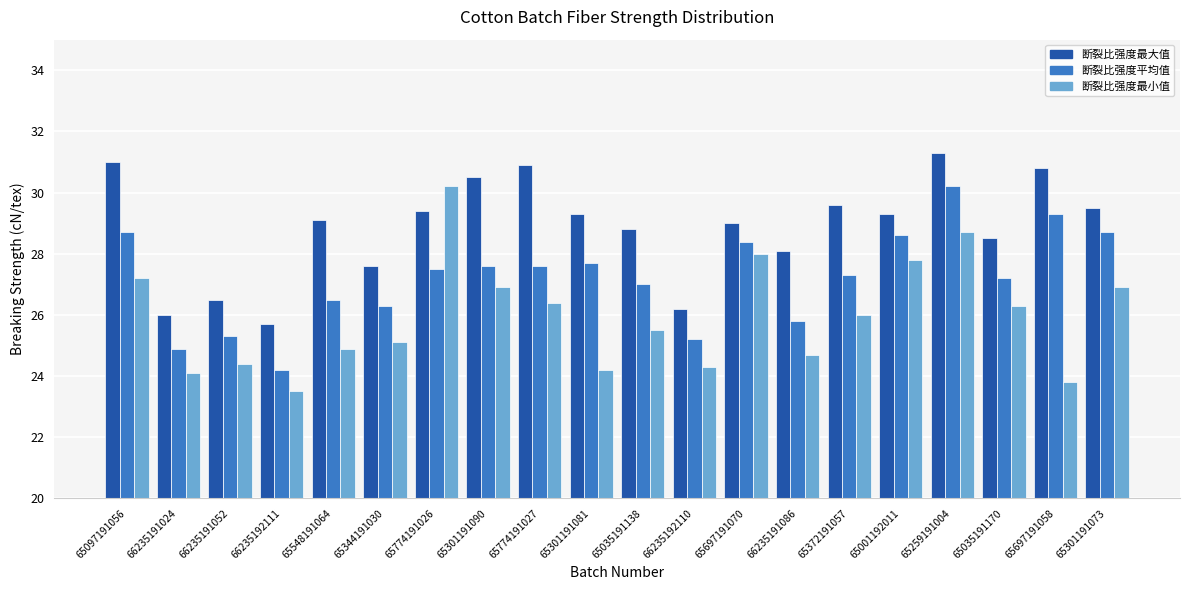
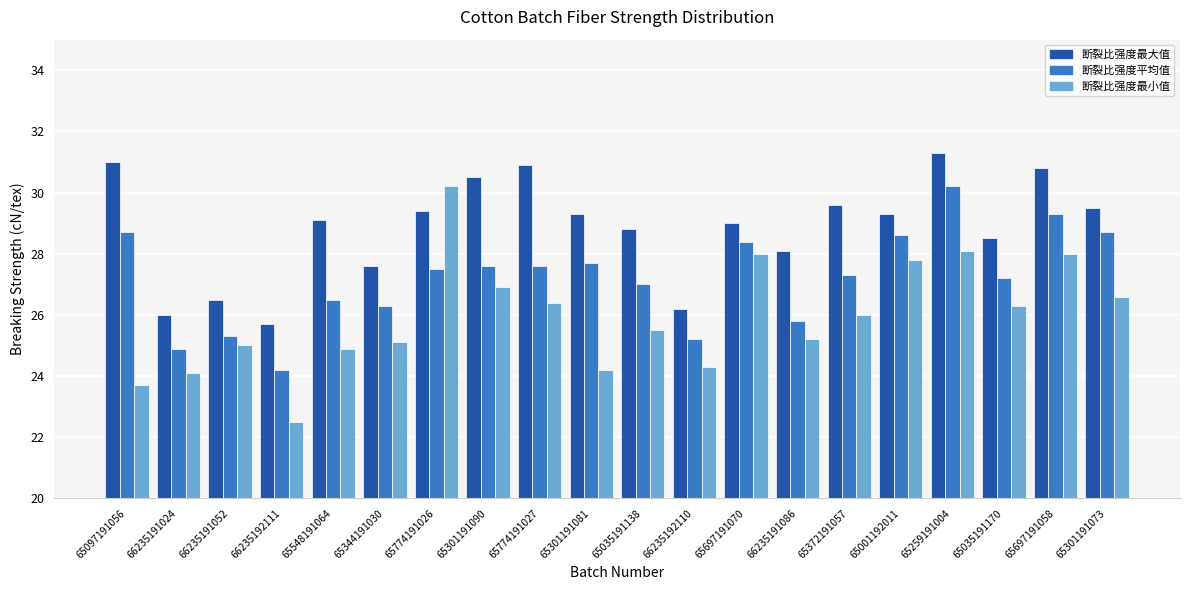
  {
    "断裂比强度最小值": {
-     "65097191056": 27.2,
+     "65097191056": 23.7,
      "66235191024": 24.1,
-     "66235191052": 24.4,
-     "66235192111": 23.5,
+     "66235191052": 25.0,
+     "66235192111": 22.5,
      "65548191064": 24.9,
      "65344191030": 25.1,
      "65774191026": 30.2,
      "65301191090": 26.9,
      "65774191027": 26.4,
      "65301191081": 24.2,
      "65035191138": 25.5,
      "66235192110": 24.3,
      "65697191070": 28.0,
-     "66235191086": 24.7,
+     "66235191086": 25.2,
      "65372191057": 26.0,
      "65001192011": 27.8,
-     "65259191004": 28.7,
+     "65259191004": 28.1,
      "65035191170": 26.3,
-     "65697191058": 23.8,
-     "65301191073": 26.9
+     "65697191058": 28.0,
+     "65301191073": 26.6
    }
  }
